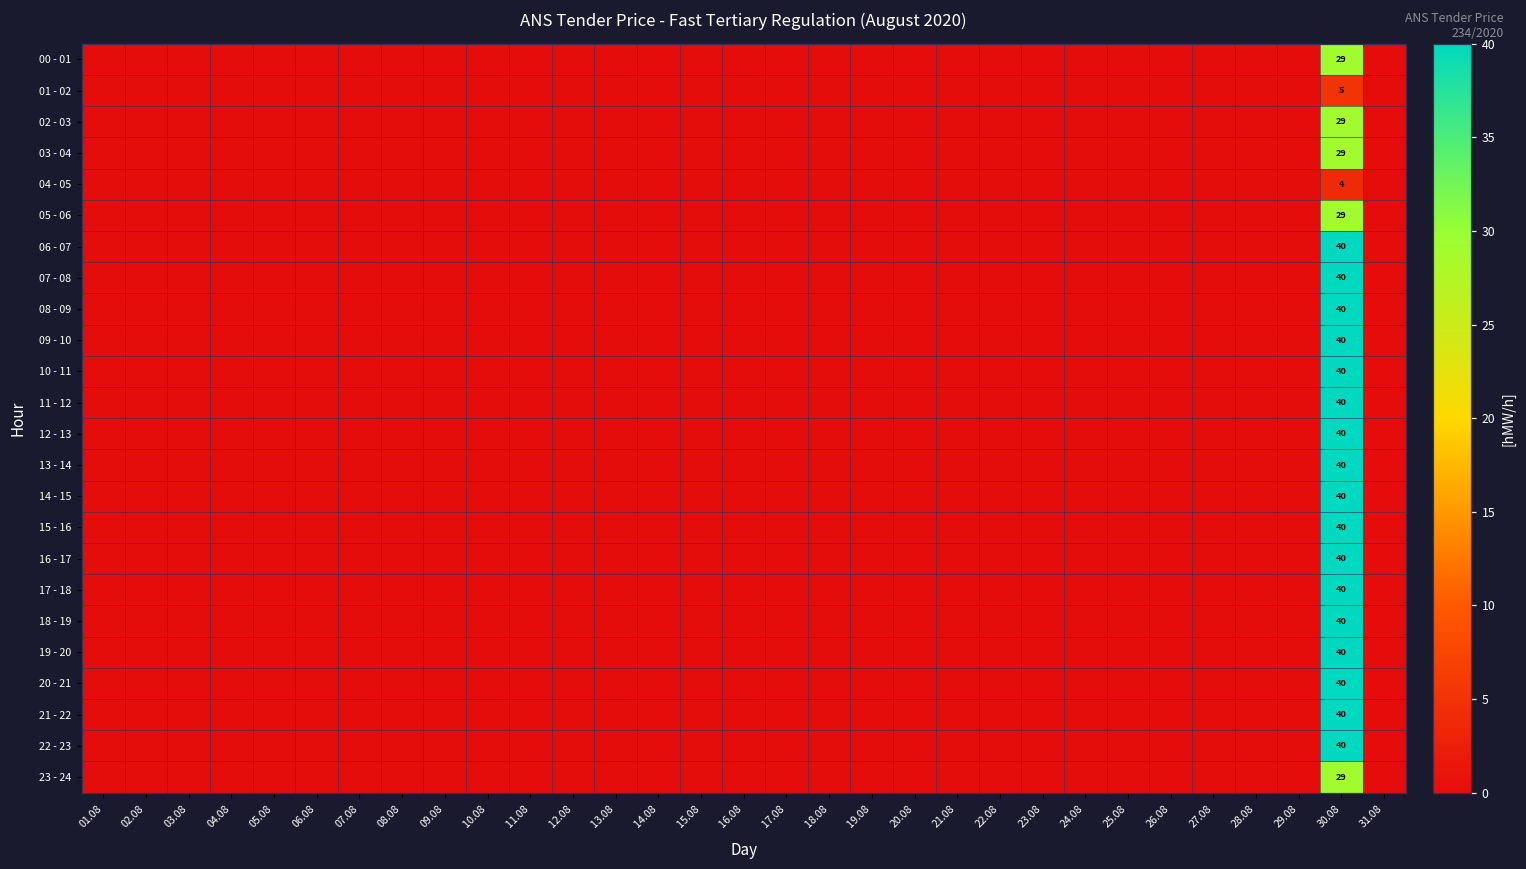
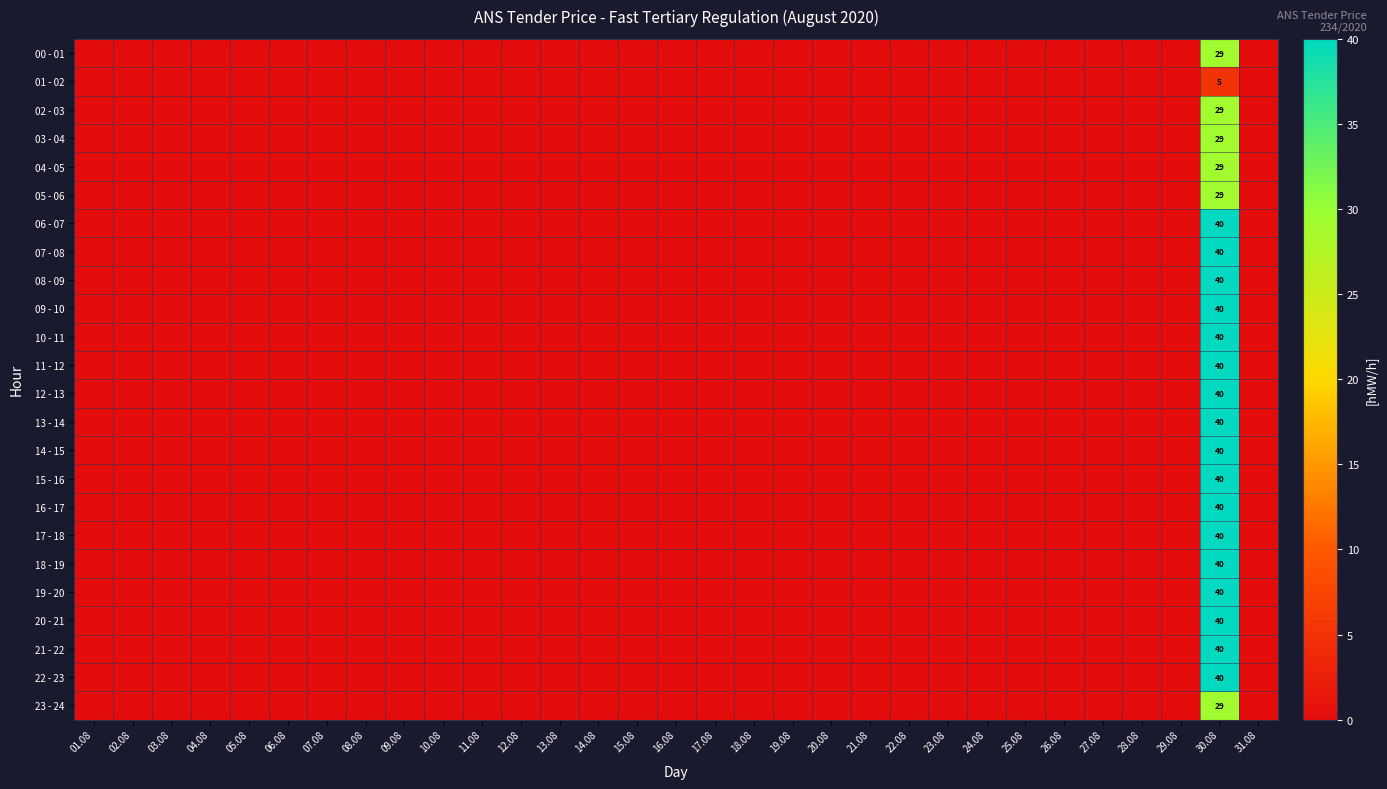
  {
    "00 - 01": {
      "30.08": 29
    },
    "01 - 02": {
      "30.08": 5
    },
    "02 - 03": {
      "30.08": 29
    },
    "03 - 04": {
      "30.08": 29
    },
    "04 - 05": {
-     "30.08": 4
+     "30.08": 29
    },
    "05 - 06": {
      "30.08": 29
    },
    "06 - 07": {
      "30.08": 40
    },
    "07 - 08": {
      "30.08": 40
    },
    "08 - 09": {
      "30.08": 40
    },
    "09 - 10": {
      "30.08": 40
    },
    "10 - 11": {
      "30.08": 40
    },
    "11 - 12": {
      "30.08": 40
    },
    "12 - 13": {
      "30.08": 40
    },
    "13 - 14": {
      "30.08": 40
    },
    "14 - 15": {
      "30.08": 40
    },
    "15 - 16": {
      "30.08": 40
    },
    "16 - 17": {
      "30.08": 40
    },
    "17 - 18": {
      "30.08": 40
    },
    "18 - 19": {
      "30.08": 40
    },
    "19 - 20": {
      "30.08": 40
    },
    "20 - 21": {
      "30.08": 40
    },
    "21 - 22": {
      "30.08": 40
    },
    "22 - 23": {
      "30.08": 40
    },
    "23 - 24": {
      "30.08": 29
    }
  }
